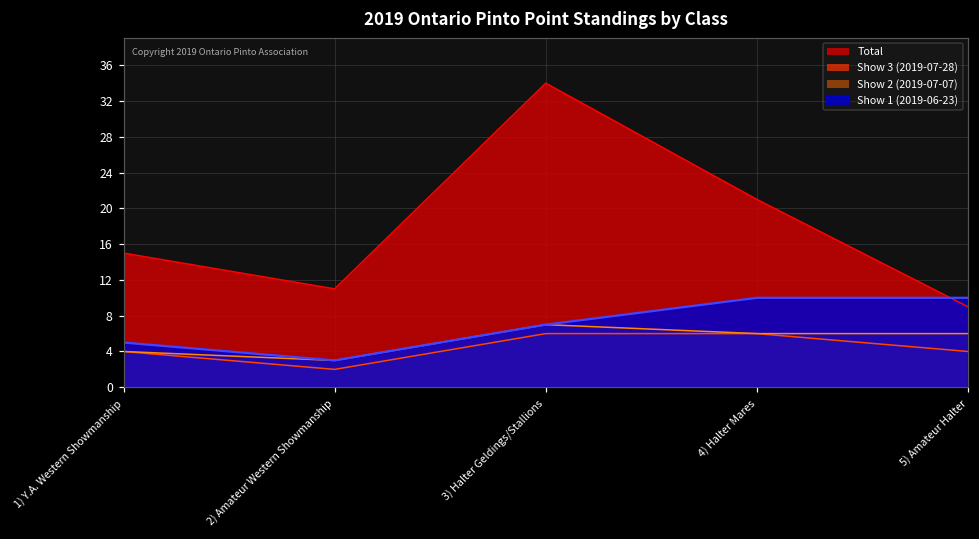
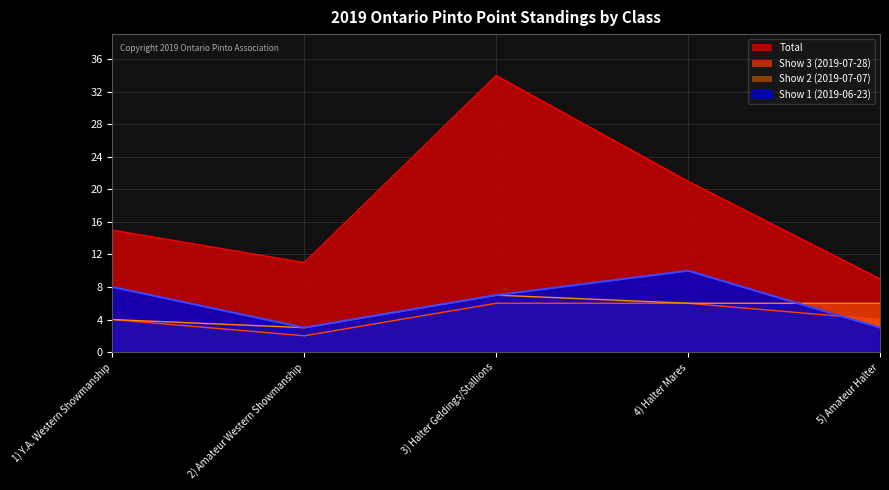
  {
    "Show 1 (2019-06-23)": {
-     "1) Y.A. Western Showmanship": 5,
+     "1) Y.A. Western Showmanship": 8,
      "4) Halter Mares": 10,
-     "5) Amateur Halter": 10
+     "5) Amateur Halter": 3
    }
  }
